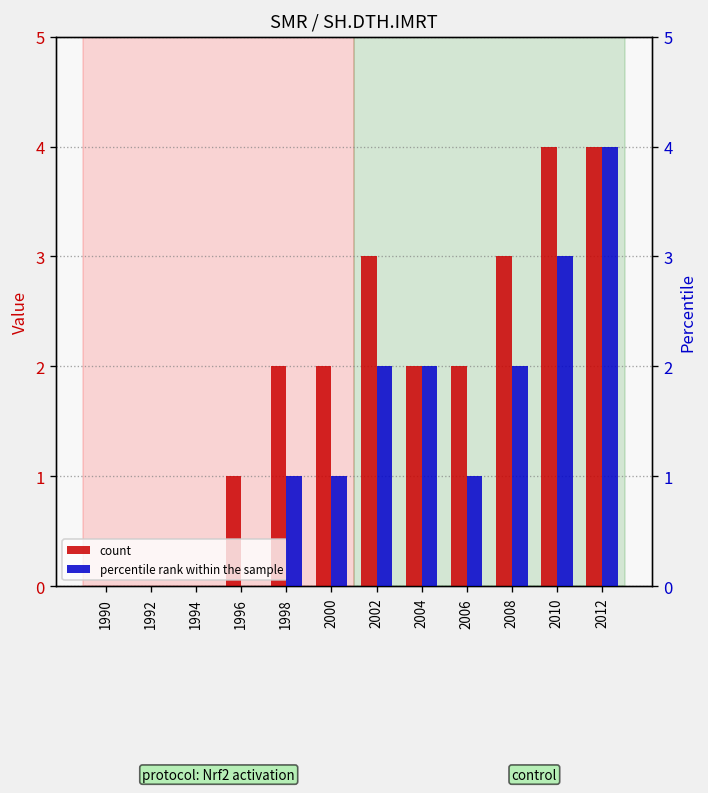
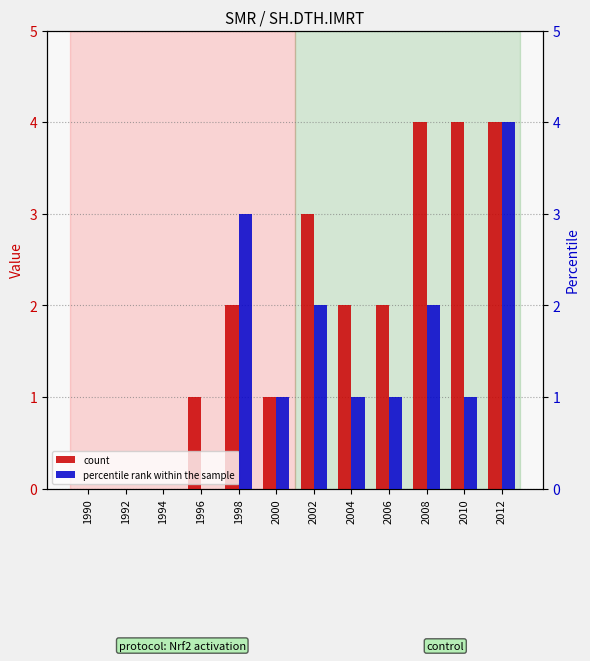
  {
    "count": {
      "1990": 0,
      "1992": 0,
      "1994": 0,
      "1996": 1,
      "1998": 2,
-     "2000": 2,
+     "2000": 1,
      "2002": 3,
      "2004": 2,
      "2006": 2,
-     "2008": 3,
+     "2008": 4,
      "2010": 4,
      "2012": 4
    },
    "percentile rank within the sample": {
      "1990": 0,
      "1992": 0,
      "1994": 0,
      "1996": 0,
-     "1998": 1,
+     "1998": 3,
      "2000": 1,
      "2002": 2,
-     "2004": 2,
+     "2004": 1,
      "2006": 1,
      "2008": 2,
-     "2010": 3,
+     "2010": 1,
      "2012": 4
    }
  }
